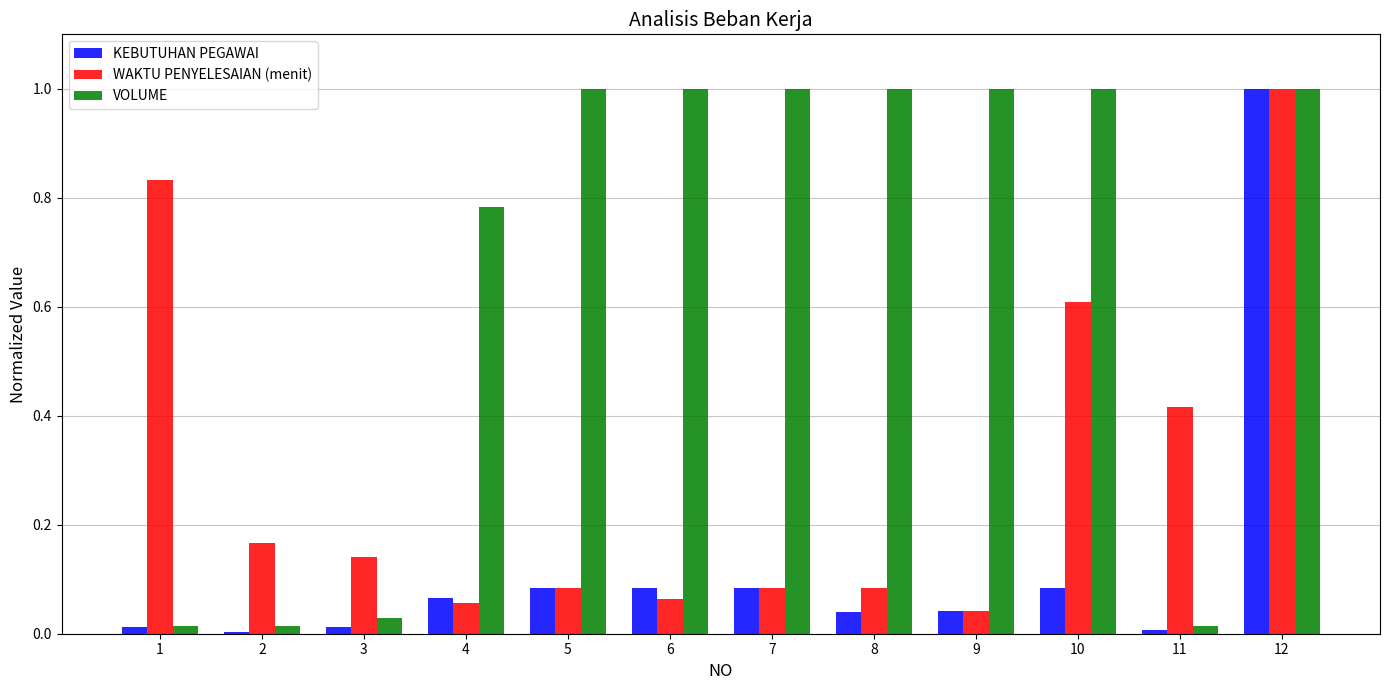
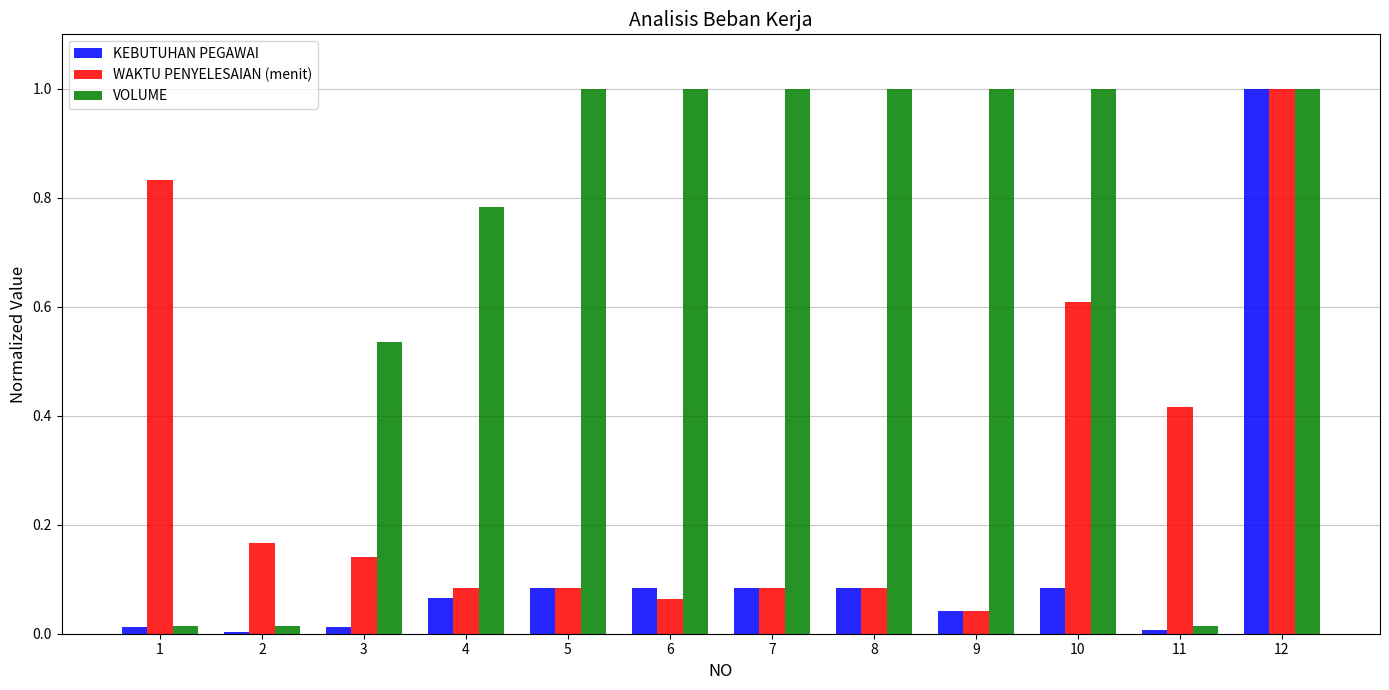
  {
    "KEBUTUHAN PEGAWAI": {
      "1": 0.01,
      "3": 0.01,
      "4": 0.07,
      "5": 0.08,
      "6": 0.08,
      "7": 0.08,
-     "8": 0.04,
+     "8": 0.08,
      "9": 0.04,
      "10": 0.08,
      "11": 0.01,
      "12": 1.00
    },
    "WAKTU PENYELESAIAN (menit)": {
      "1": 0.83,
      "2": 0.17,
      "3": 0.14,
-     "4": 0.06,
+     "4": 0.08,
      "5": 0.08,
      "6": 0.06,
      "7": 0.08,
      "8": 0.08,
      "9": 0.04,
      "10": 0.61,
      "11": 0.42,
      "12": 1.00
    },
    "VOLUME": {
      "1": 0.01,
      "2": 0.01,
-     "3": 0.03,
+     "3": 0.54,
      "4": 0.78,
      "5": 1.00,
      "6": 1.00,
      "7": 1.00,
      "8": 1.00,
      "9": 1.00,
      "10": 1.00,
      "11": 0.01,
      "12": 1.00
    }
  }
